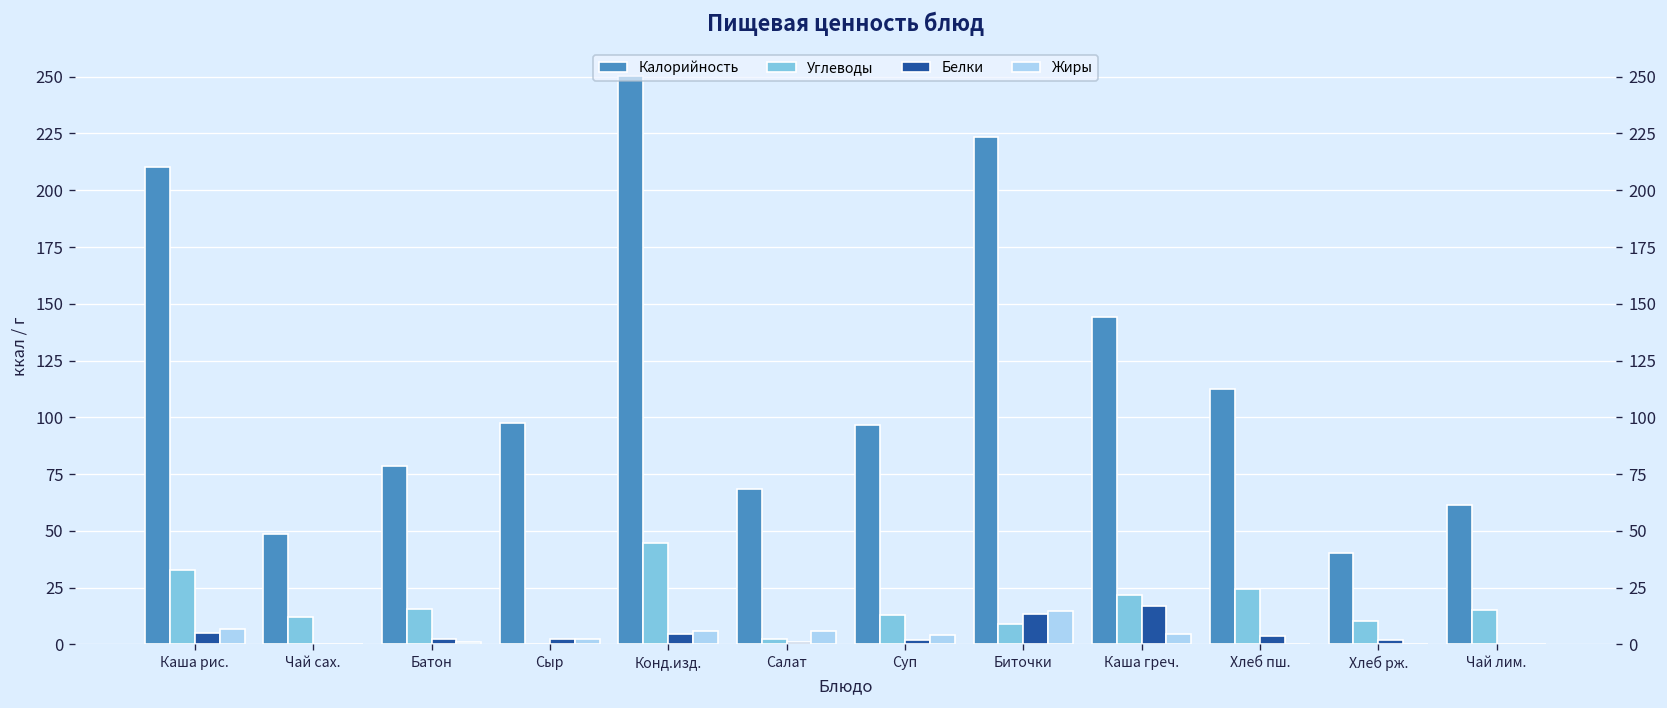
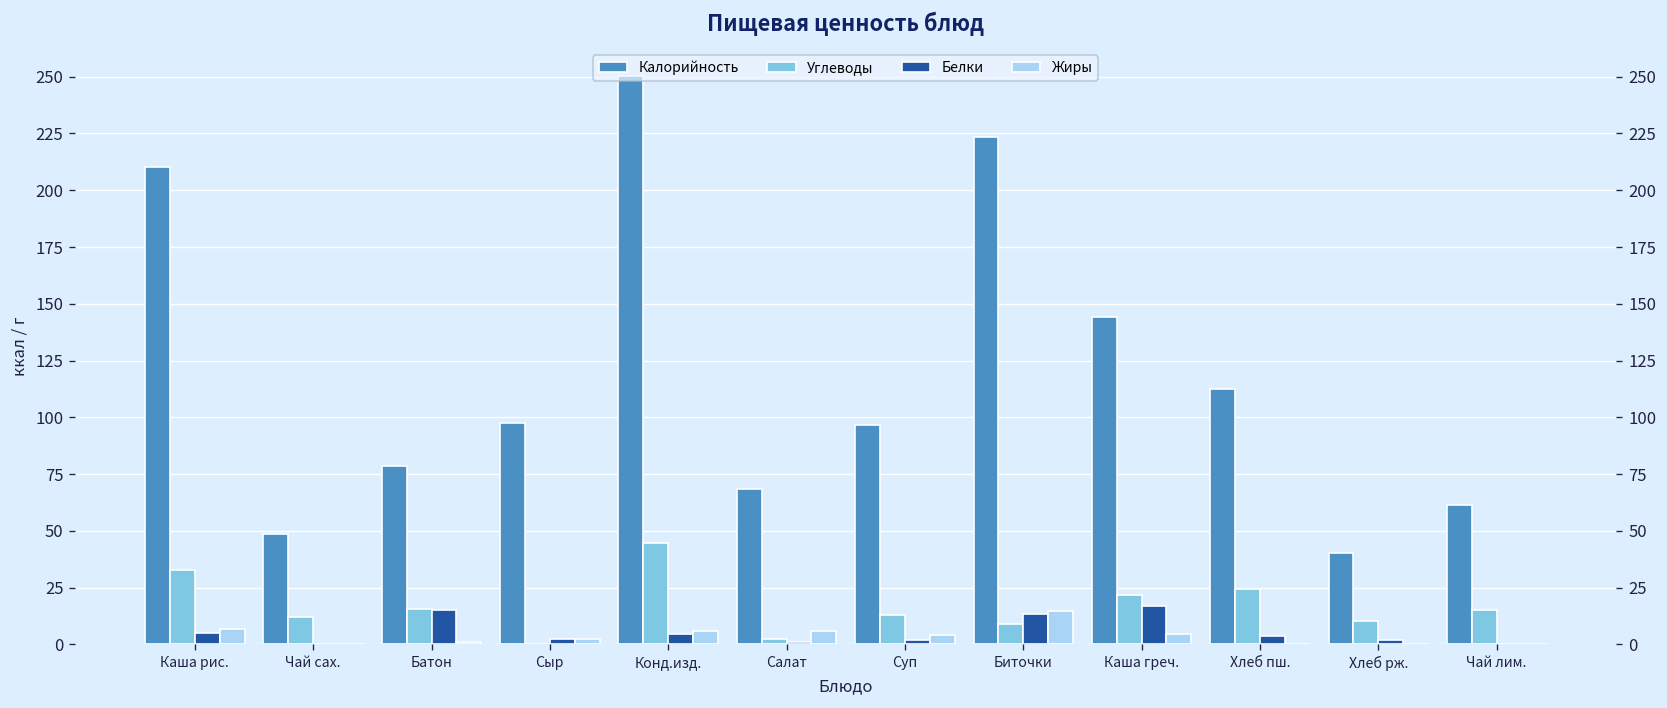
  {
    "Калорийность": {
      "Каша рис.": 210,
      "Чай сах.": 49,
      "Батон": 79,
      "Сыр": 98,
      "Салат": 68,
      "Суп": 97,
      "Биточки": 223,
      "Каша греч.": 144,
      "Хлеб пш.": 112,
      "Хлеб рж.": 40,
      "Чай лим.": 62
    },
    "Белки": {
      "Каша рис.": 5,
-     "Батон": 2,
+     "Батон": 15,
      "Сыр": 3,
      "Конд.изд.": 5,
      "Суп": 2,
      "Биточки": 13,
      "Каша греч.": 17,
      "Хлеб пш.": 4,
      "Хлеб рж.": 2
    }
  }
